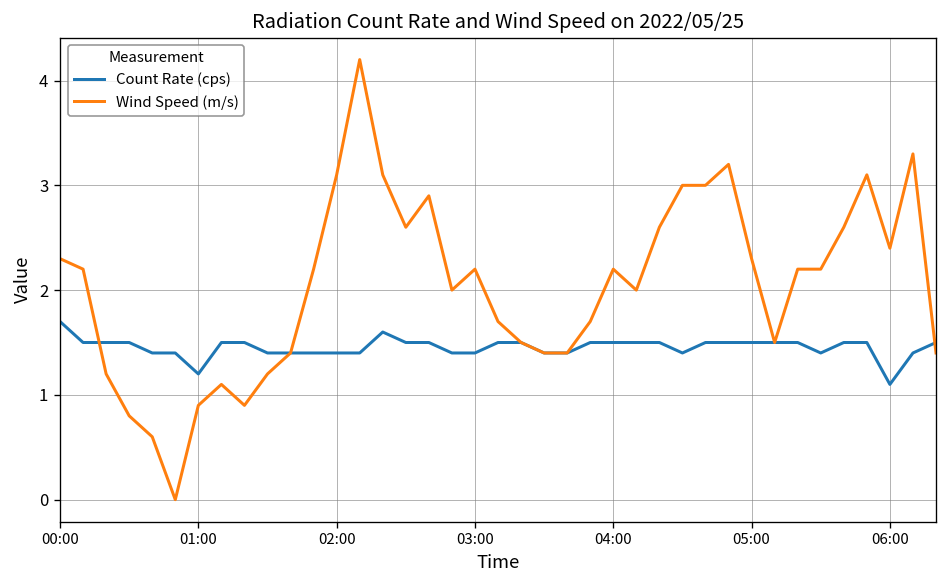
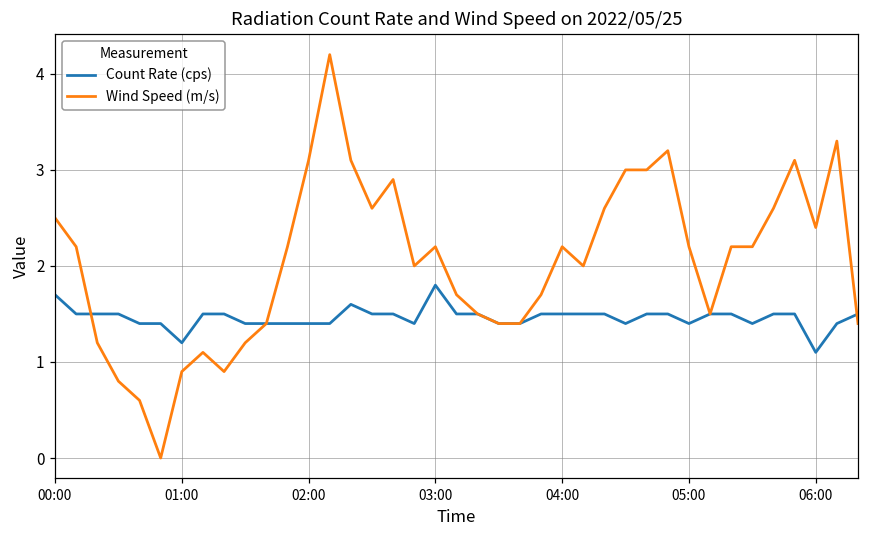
  {
    "Count Rate (cps)": {
      "00:00": 1.7,
      "01:00": 1.2,
      "02:00": 1.4,
-     "03:00": 1.4,
+     "03:00": 1.8,
      "04:00": 1.5,
-     "05:00": 1.5,
+     "05:00": 1.4,
      "06:00": 1.1
    },
    "Wind Speed (m/s)": {
-     "00:00": 2.3,
+     "00:00": 2.5,
      "01:00": 0.9,
      "02:00": 3.1,
      "03:00": 2.2,
      "04:00": 2.2,
-     "05:00": 2.3,
+     "05:00": 2.2,
      "06:00": 2.4
    }
  }
